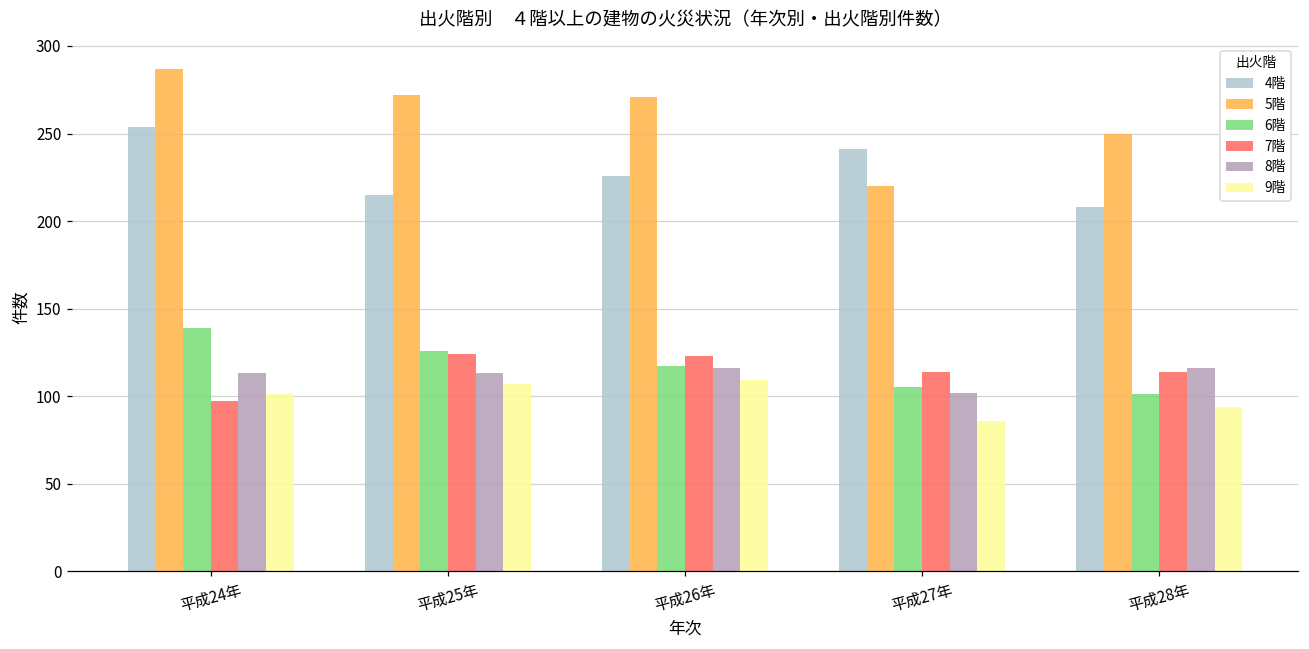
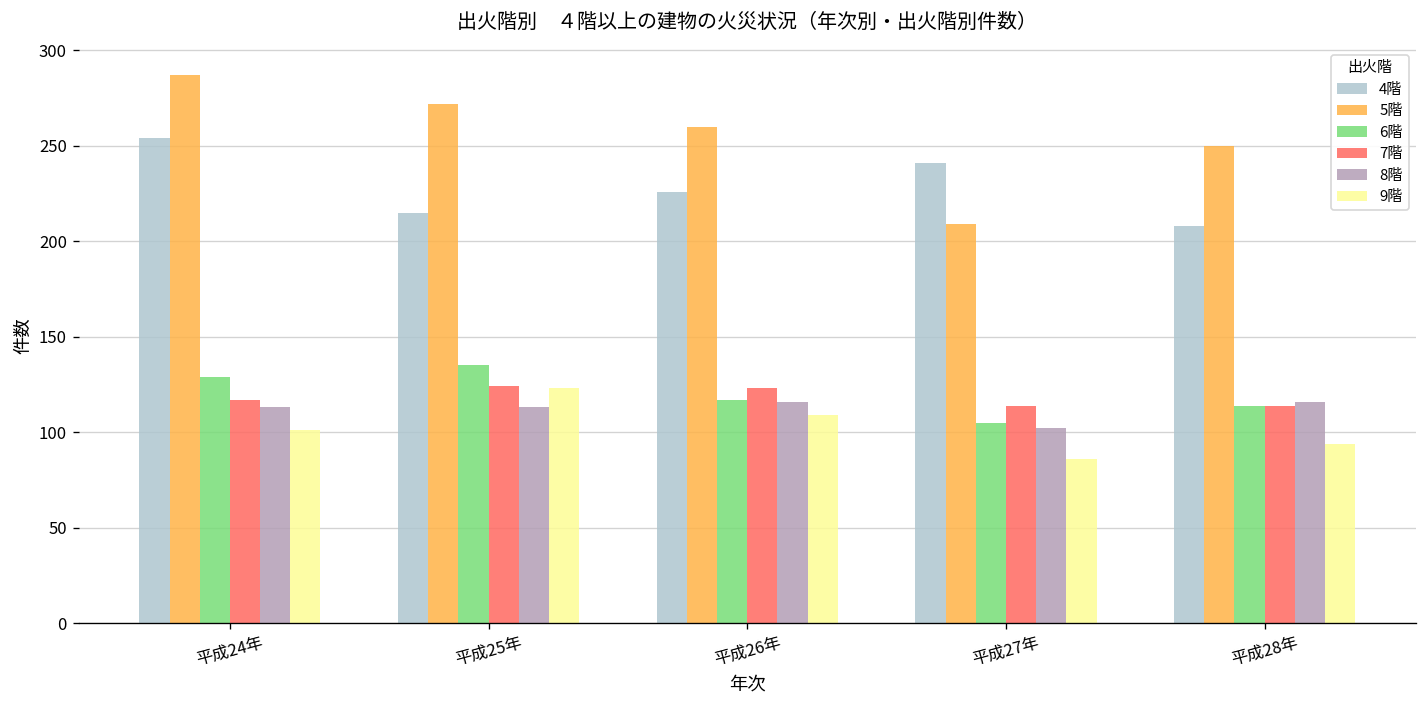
  {
    "5階": {
      "平成24年": 287,
      "平成25年": 272,
-     "平成26年": 271,
-     "平成27年": 220,
+     "平成26年": 260,
+     "平成27年": 209,
      "平成28年": 250
    },
    "6階": {
-     "平成24年": 139,
-     "平成25年": 126,
+     "平成24年": 129,
+     "平成25年": 135,
      "平成26年": 117,
      "平成27年": 105,
-     "平成28年": 101
+     "平成28年": 114
    },
    "7階": {
-     "平成24年": 97,
+     "平成24年": 117,
      "平成25年": 124,
      "平成26年": 123,
      "平成27年": 114,
      "平成28年": 114
    },
    "9階": {
      "平成24年": 101,
-     "平成25年": 107,
+     "平成25年": 123,
      "平成26年": 109,
      "平成27年": 86,
      "平成28年": 94
    }
  }
